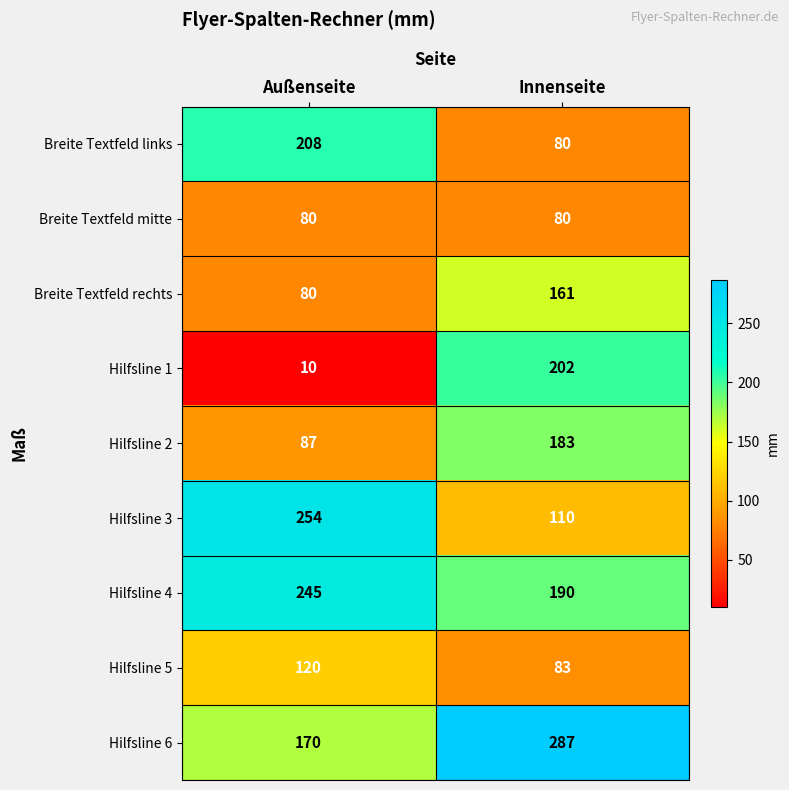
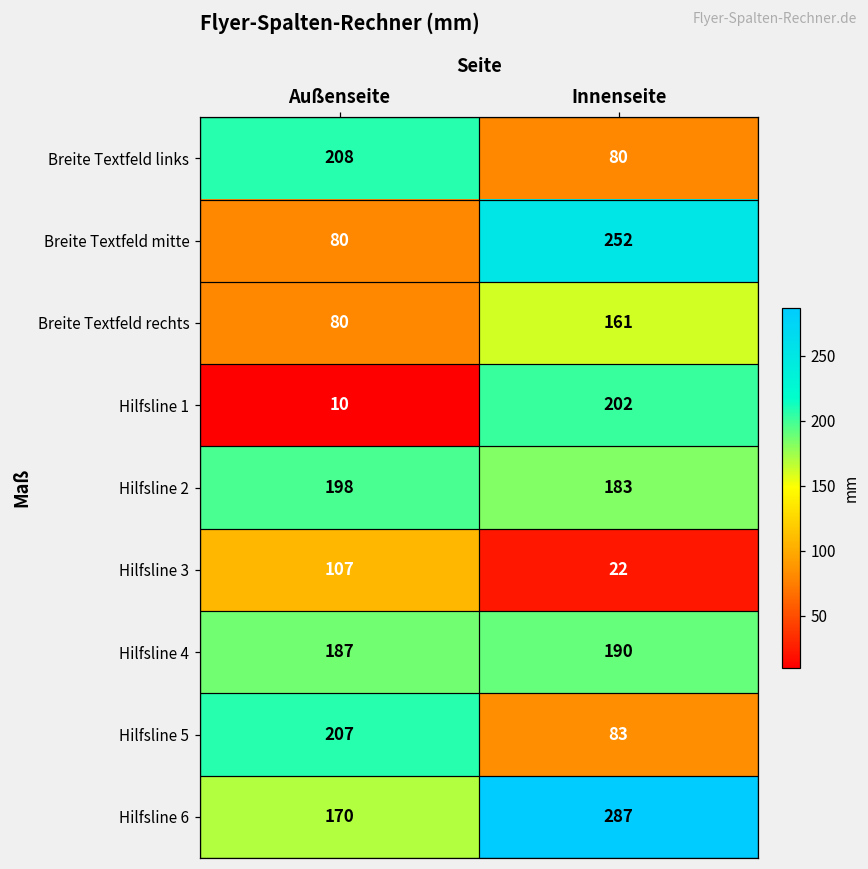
  {
    "Breite Textfeld links": {
      "Außenseite": 208,
      "Innenseite": 80
    },
    "Breite Textfeld mitte": {
      "Außenseite": 80,
-     "Innenseite": 80
+     "Innenseite": 252
    },
    "Breite Textfeld rechts": {
      "Außenseite": 80,
      "Innenseite": 161
    },
    "Hilfsline 1": {
      "Außenseite": 10,
      "Innenseite": 202
    },
    "Hilfsline 2": {
-     "Außenseite": 87,
+     "Außenseite": 198,
      "Innenseite": 183
    },
    "Hilfsline 3": {
-     "Außenseite": 254,
-     "Innenseite": 110
+     "Außenseite": 107,
+     "Innenseite": 22
    },
    "Hilfsline 4": {
-     "Außenseite": 245,
+     "Außenseite": 187,
      "Innenseite": 190
    },
    "Hilfsline 5": {
-     "Außenseite": 120,
+     "Außenseite": 207,
      "Innenseite": 83
    },
    "Hilfsline 6": {
      "Außenseite": 170,
      "Innenseite": 287
    }
  }
